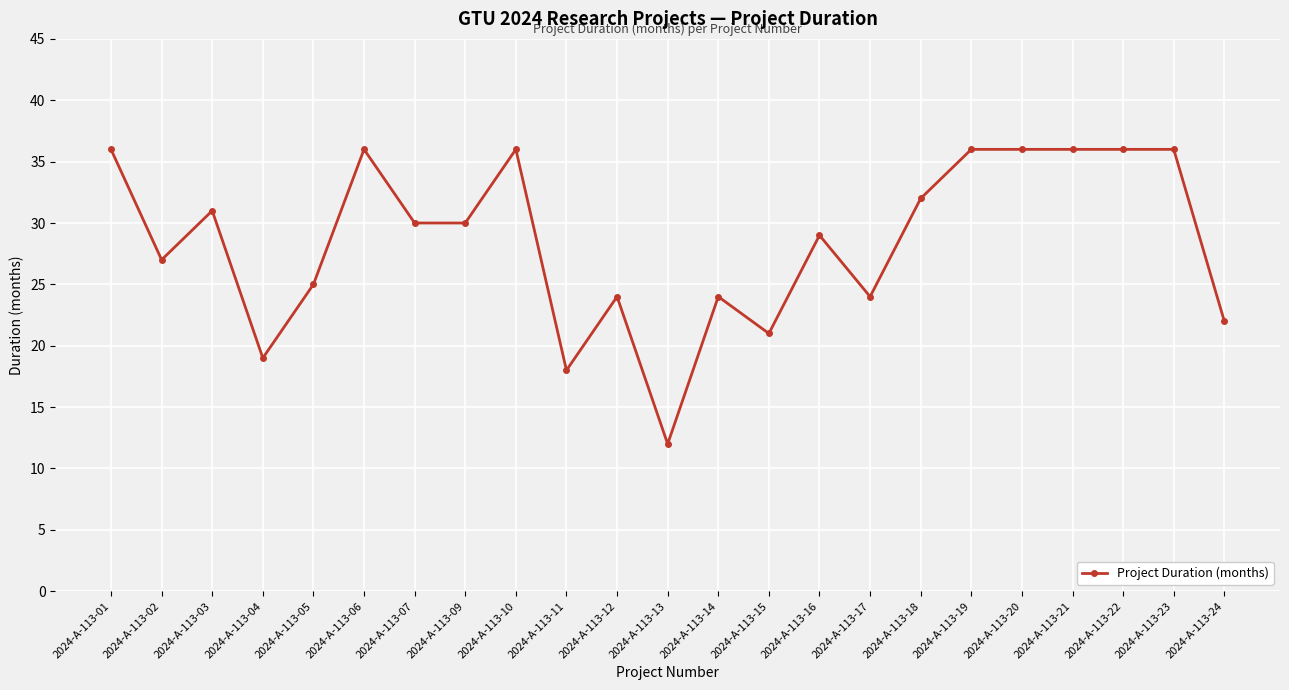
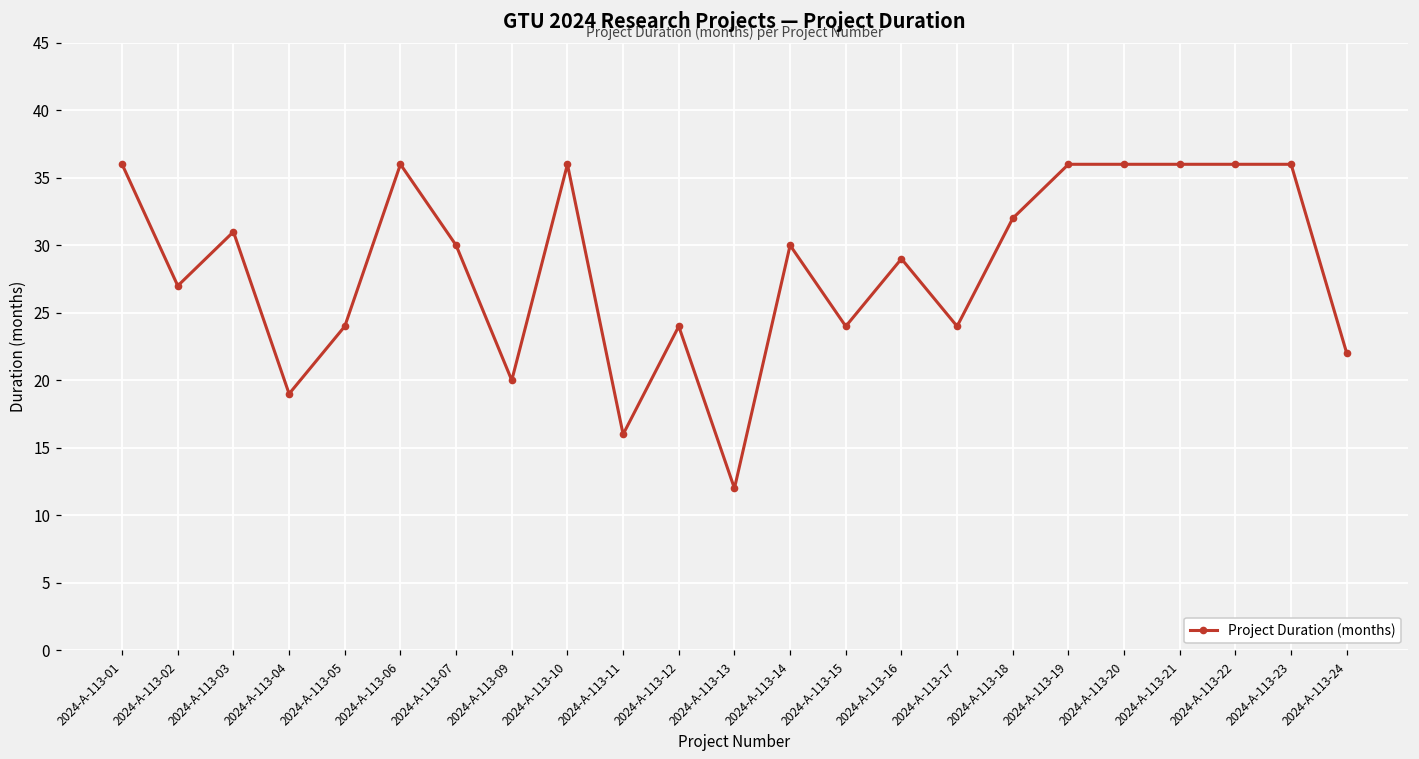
  {
    "2024-A-113-01": 36,
    "2024-A-113-02": 27,
    "2024-A-113-03": 31,
    "2024-A-113-04": 19,
-   "2024-A-113-05": 25,
+   "2024-A-113-05": 24,
    "2024-A-113-06": 36,
    "2024-A-113-07": 30,
-   "2024-A-113-09": 30,
+   "2024-A-113-09": 20,
    "2024-A-113-10": 36,
-   "2024-A-113-11": 18,
+   "2024-A-113-11": 16,
    "2024-A-113-12": 24,
    "2024-A-113-13": 12,
-   "2024-A-113-14": 24,
-   "2024-A-113-15": 21,
+   "2024-A-113-14": 30,
+   "2024-A-113-15": 24,
    "2024-A-113-16": 29,
    "2024-A-113-17": 24,
    "2024-A-113-18": 32,
    "2024-A-113-19": 36,
    "2024-A-113-20": 36,
    "2024-A-113-21": 36,
    "2024-A-113-22": 36,
    "2024-A-113-23": 36,
    "2024-A-113-24": 22
  }
